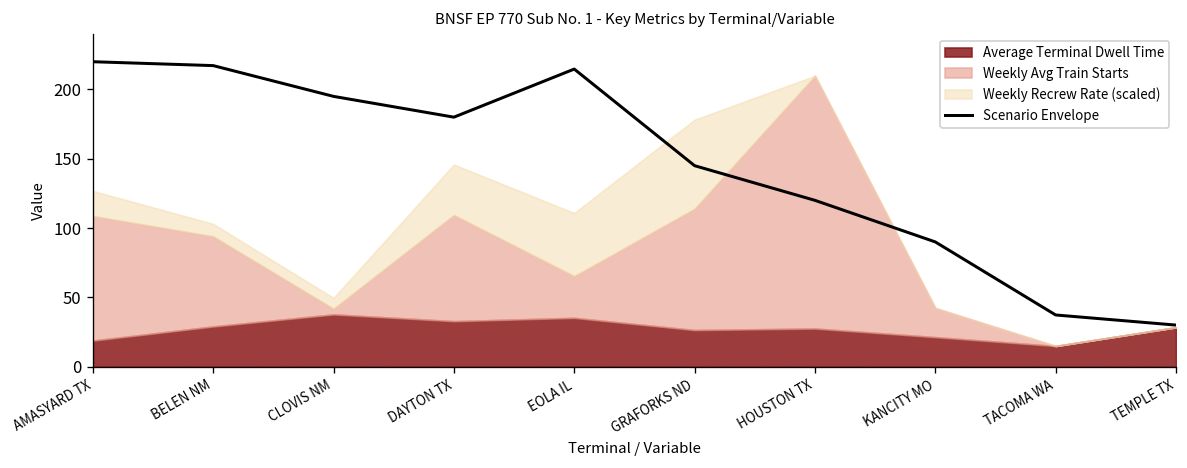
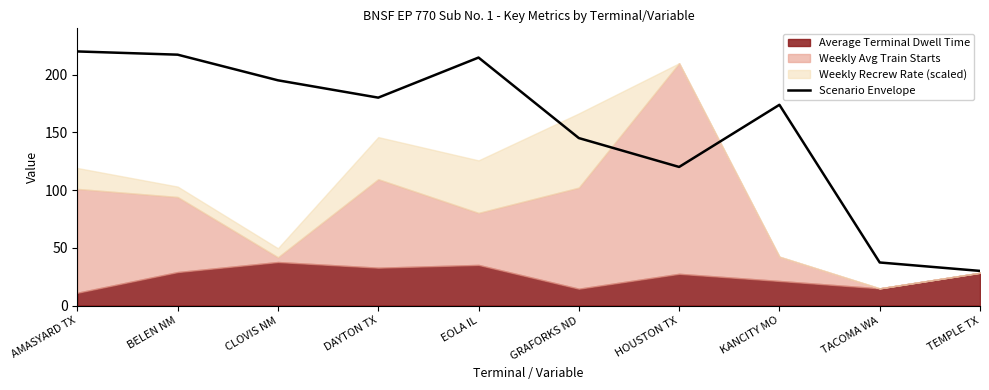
  {
    "Average Terminal Dwell Time": {
-     "AMASYARD TX": 19,
+     "AMASYARD TX": 11,
      "BELEN NM": 29,
      "CLOVIS NM": 38,
      "DAYTON TX": 33,
      "EOLA IL": 35,
-     "GRAFORKS ND": 26,
+     "GRAFORKS ND": 15,
      "HOUSTON TX": 28,
      "KANCITY MO": 21
    },
    "Scenario Envelope": {
      "AMASYARD TX": 220,
      "BELEN NM": 217,
      "CLOVIS NM": 195,
      "DAYTON TX": 180,
      "EOLA IL": 215,
      "GRAFORKS ND": 145,
      "HOUSTON TX": 120,
-     "KANCITY MO": 90,
+     "KANCITY MO": 174,
      "TACOMA WA": 37
    },
    "Weekly Avg Train Starts": {
      "AMASYARD TX": 90,
      "BELEN NM": 65,
      "CLOVIS NM": 4,
      "DAYTON TX": 77,
-     "EOLA IL": 30,
+     "EOLA IL": 45,
      "GRAFORKS ND": 88
    },
    "Weekly Recrew Rate (scaled)": {
      "AMASYARD TX": 18,
      "BELEN NM": 9,
      "CLOVIS NM": 8,
      "DAYTON TX": 36,
      "EOLA IL": 45,
      "GRAFORKS ND": 64
    }
  }
